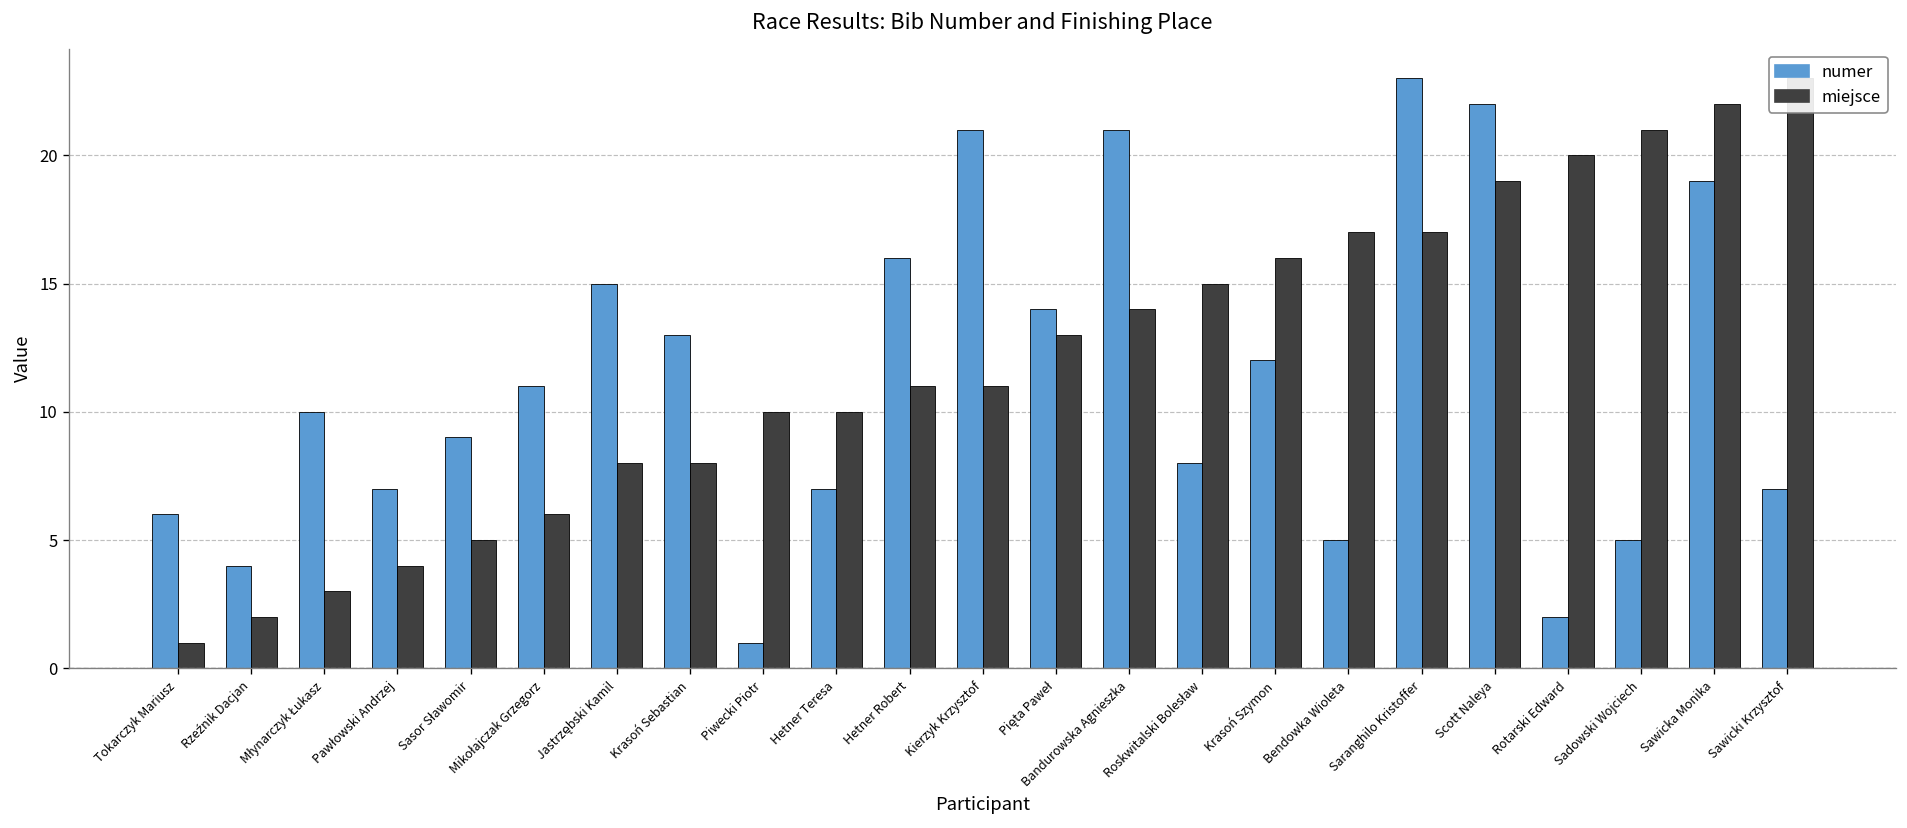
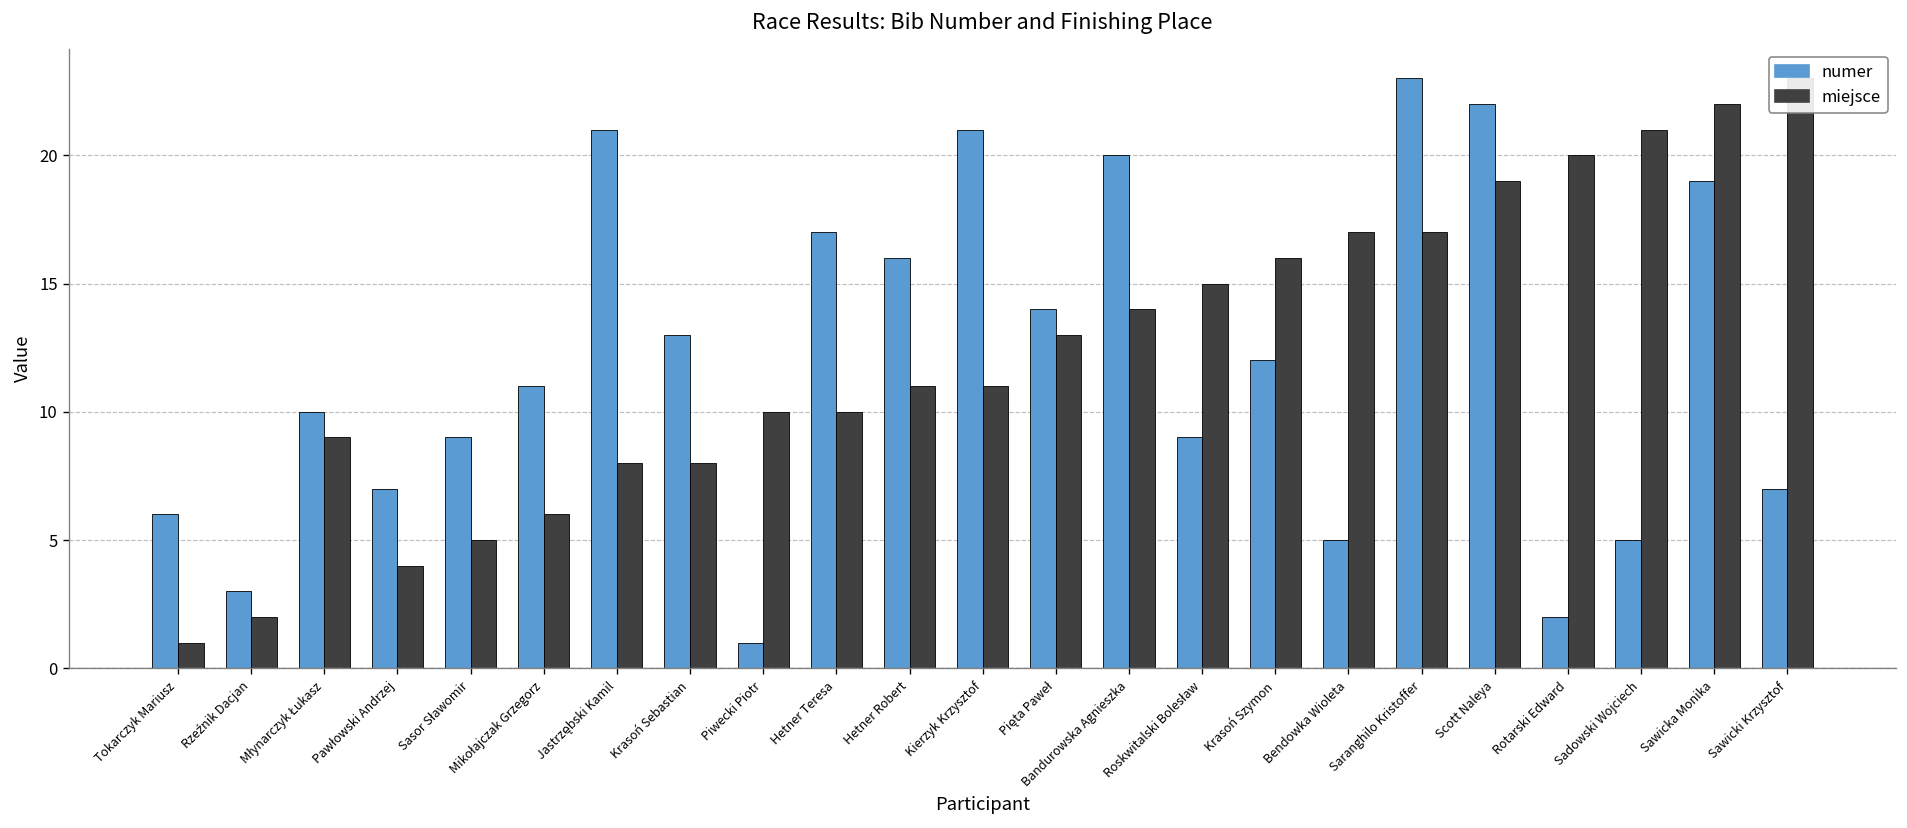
  {
    "numer": {
      "Tokarczyk Mariusz": 6,
-     "Rzeźnik Dacjan": 4,
+     "Rzeźnik Dacjan": 3,
      "Młynarczyk Łukasz": 10,
      "Pawłowski Andrzej": 7,
      "Sasor Sławomir": 9,
      "Mikołajczak Grzegorz": 11,
-     "Jastrzębski Kamil": 15,
+     "Jastrzębski Kamil": 21,
      "Krasoń Sebastian": 13,
      "Piwecki Piotr": 1,
-     "Hetner Teresa": 7,
+     "Hetner Teresa": 17,
      "Hetner Robert": 16,
      "Kierzyk Krzysztof": 21,
      "Pięta Paweł": 14,
-     "Bandurowska Agnieszka": 21,
-     "Roskwitalski Bolesław": 8,
+     "Bandurowska Agnieszka": 20,
+     "Roskwitalski Bolesław": 9,
      "Krasoń Szymon": 12,
      "Bendowka Wioleta": 5,
      "Saranghilo Kristoffer": 23,
      "Scott Naleya": 22,
      "Rotarski Edward": 2,
      "Sadowski Wojciech": 5,
      "Sawicka Monika": 19,
      "Sawicki Krzysztof": 7
    },
    "miejsce": {
      "Tokarczyk Mariusz": 1,
      "Rzeźnik Dacjan": 2,
-     "Młynarczyk Łukasz": 3,
+     "Młynarczyk Łukasz": 9,
      "Pawłowski Andrzej": 4,
      "Sasor Sławomir": 5,
      "Mikołajczak Grzegorz": 6,
      "Jastrzębski Kamil": 8,
      "Krasoń Sebastian": 8,
      "Piwecki Piotr": 10,
      "Hetner Teresa": 10,
      "Hetner Robert": 11,
      "Kierzyk Krzysztof": 11,
      "Pięta Paweł": 13,
      "Bandurowska Agnieszka": 14,
      "Roskwitalski Bolesław": 15,
      "Krasoń Szymon": 16,
      "Bendowka Wioleta": 17,
      "Saranghilo Kristoffer": 17,
      "Scott Naleya": 19,
      "Rotarski Edward": 20,
      "Sadowski Wojciech": 21,
      "Sawicka Monika": 22
    }
  }
